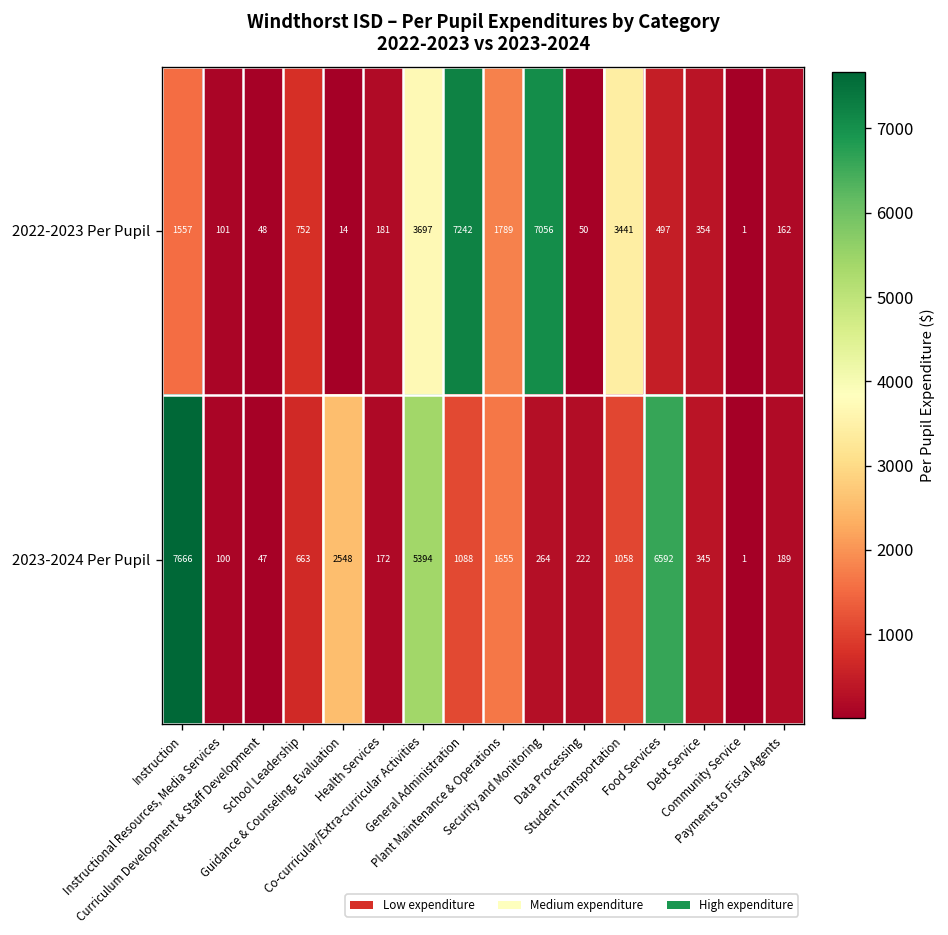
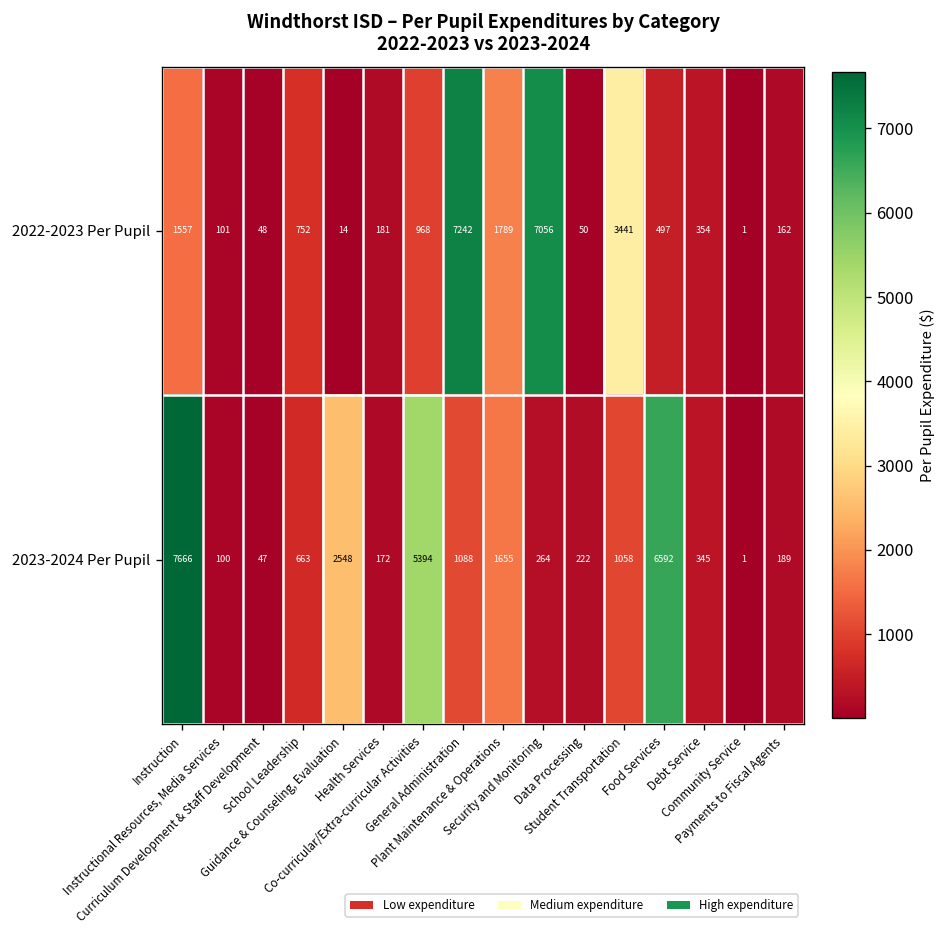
  {
    "2022-2023 Per Pupil": {
      "Instruction": 1557,
      "Instructional Resources, Media Services": 101,
      "Curriculum Development & Staff Development": 48,
      "School Leadership": 752,
      "Guidance & Counseling, Evaluation": 14,
      "Health Services": 181,
-     "Co-curricular/Extra-curricular Activities": 3697,
+     "Co-curricular/Extra-curricular Activities": 968,
      "General Administration": 7242,
      "Plant Maintenance & Operations": 1789,
      "Security and Monitoring": 7056,
      "Data Processing": 50,
      "Student Transportation": 3441,
      "Food Services": 497,
      "Debt Service": 354,
      "Community Service": 1,
      "Payments to Fiscal Agents": 162
    },
    "2023-2024 Per Pupil": {
      "Instruction": 7666,
      "Instructional Resources, Media Services": 100,
      "Curriculum Development & Staff Development": 47,
      "School Leadership": 663,
      "Guidance & Counseling, Evaluation": 2548,
      "Health Services": 172,
      "Co-curricular/Extra-curricular Activities": 5394,
      "General Administration": 1088,
      "Plant Maintenance & Operations": 1655,
      "Security and Monitoring": 264,
      "Data Processing": 222,
      "Student Transportation": 1058,
      "Food Services": 6592,
      "Debt Service": 345,
      "Community Service": 1,
      "Payments to Fiscal Agents": 189
    }
  }
